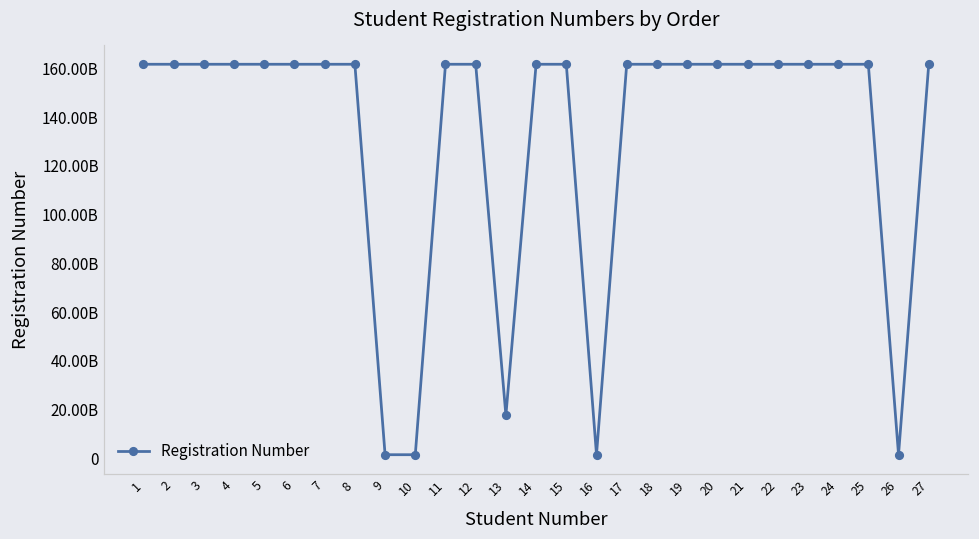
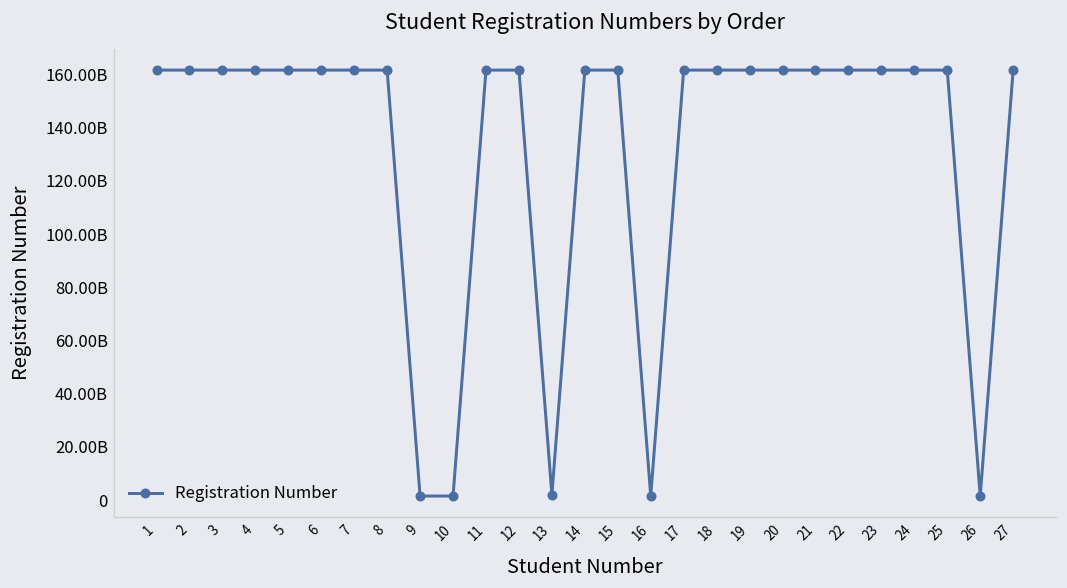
  {
    "1": 162000000000,
    "2": 162000000000,
    "3": 162000000000,
    "4": 162000000000,
    "5": 162000000000,
    "6": 162000000000,
    "7": 162000000000,
    "8": 162000000000,
    "9": 2000000000,
    "10": 2000000000,
    "11": 162000000000,
    "12": 162000000000,
-   "13": 18000000000,
+   "13": 2000000000,
    "14": 162000000000,
    "15": 162000000000,
    "16": 2000000000,
    "17": 162000000000,
    "18": 162000000000,
    "19": 162000000000,
    "20": 162000000000,
    "21": 162000000000,
    "22": 162000000000,
    "23": 162000000000,
    "24": 162000000000,
    "25": 162000000000,
    "26": 2000000000,
    "27": 162000000000
  }
